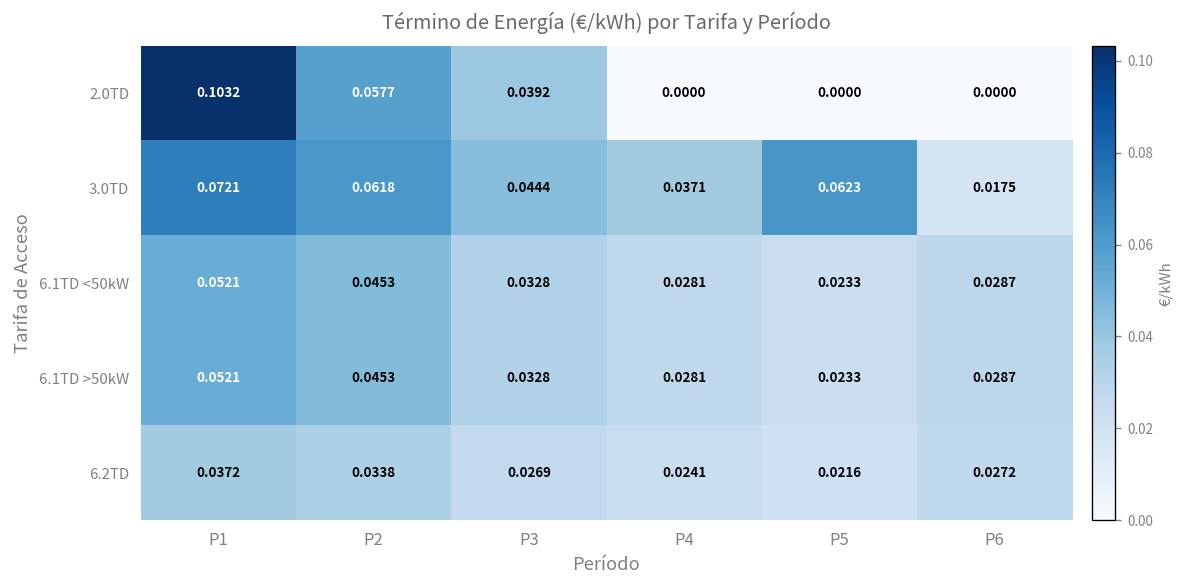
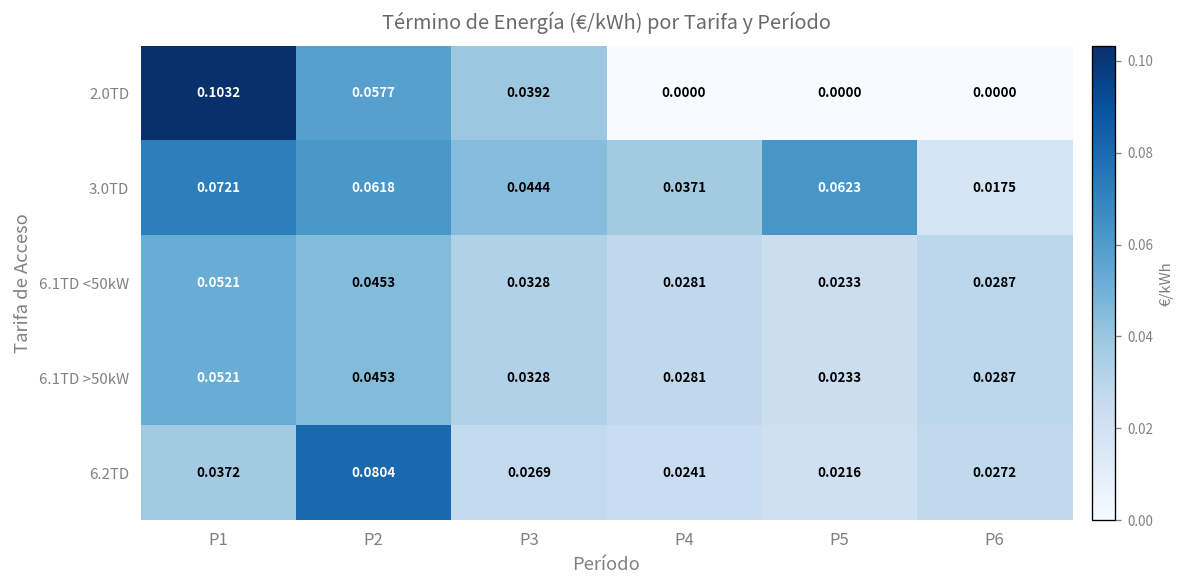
  {
    "2.0TD": {
      "P1": 0.1032,
      "P2": 0.0577,
      "P3": 0.0392,
      "P4": 0.0000,
      "P5": 0.0000,
      "P6": 0.0000
    },
    "3.0TD": {
      "P1": 0.0721,
      "P2": 0.0618,
      "P3": 0.0444,
      "P4": 0.0371,
      "P5": 0.0623,
      "P6": 0.0175
    },
    "6.1TD <50kW": {
      "P1": 0.0521,
      "P2": 0.0453,
      "P3": 0.0328,
      "P4": 0.0281,
      "P5": 0.0233,
      "P6": 0.0287
    },
    "6.1TD >50kW": {
      "P1": 0.0521,
      "P2": 0.0453,
      "P3": 0.0328,
      "P4": 0.0281,
      "P5": 0.0233,
      "P6": 0.0287
    },
    "6.2TD": {
      "P1": 0.0372,
-     "P2": 0.0338,
+     "P2": 0.0804,
      "P3": 0.0269,
      "P4": 0.0241,
      "P5": 0.0216,
      "P6": 0.0272
    }
  }
